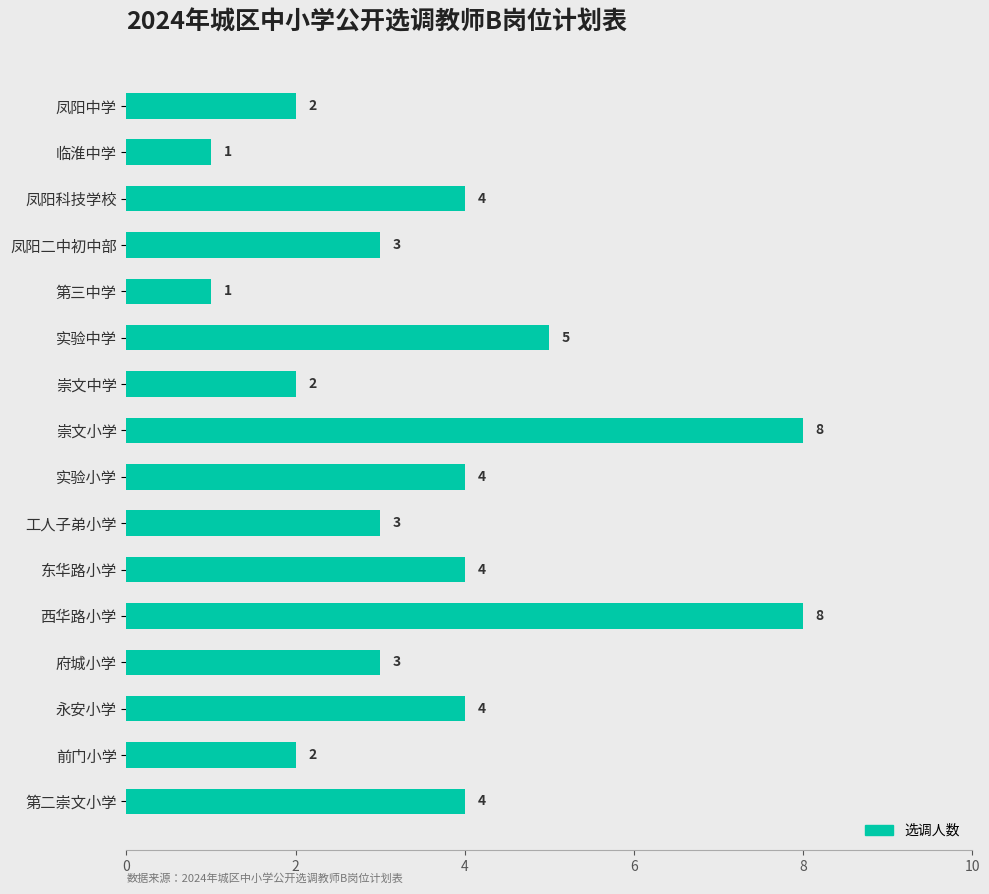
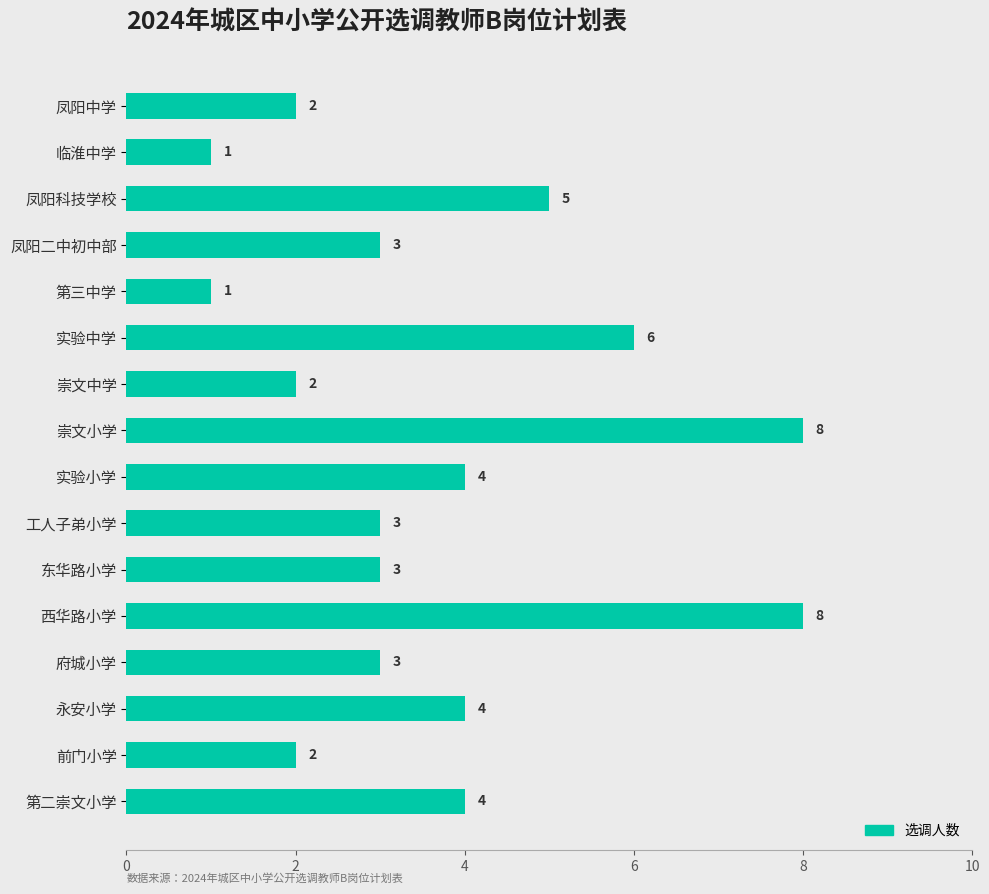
  {
    "凤阳中学": 2,
    "临淮中学": 1,
-   "凤阳科技学校": 4,
+   "凤阳科技学校": 5,
    "凤阳二中初中部": 3,
    "第三中学": 1,
-   "实验中学": 5,
+   "实验中学": 6,
    "崇文中学": 2,
    "崇文小学": 8,
    "实验小学": 4,
    "工人子弟小学": 3,
-   "东华路小学": 4,
+   "东华路小学": 3,
    "西华路小学": 8,
    "府城小学": 3,
    "永安小学": 4,
    "前门小学": 2,
    "第二崇文小学": 4
  }
